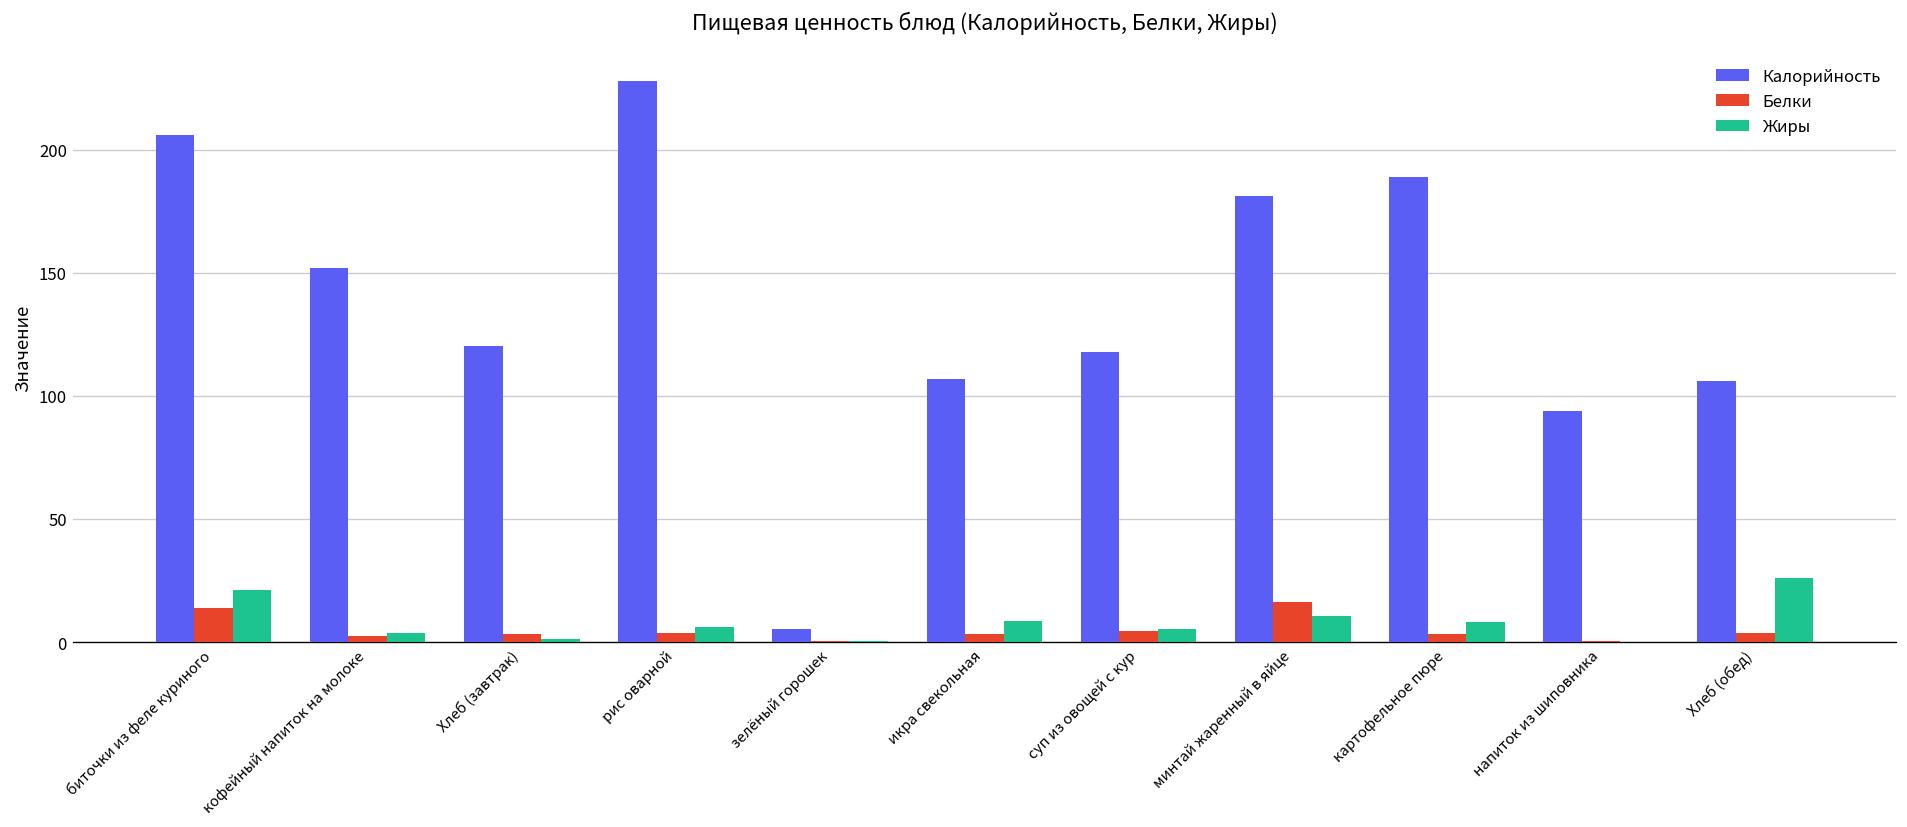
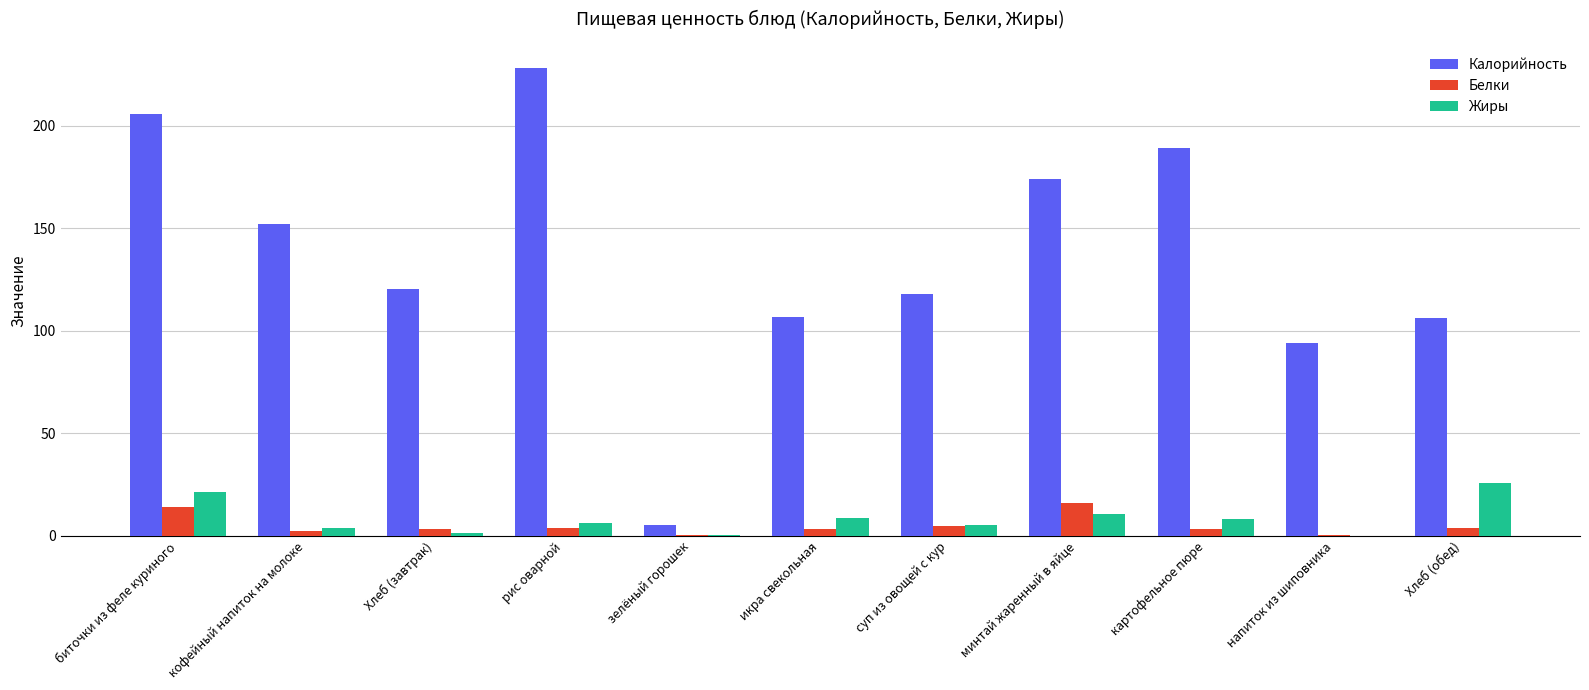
  {
    "Калорийность": {
      "биточки из феле куриного": 206,
      "кофейный напиток на молоке": 152,
      "Хлеб (завтрак)": 120,
      "рис оварной": 228,
      "зелёный горошек": 5,
      "икра свекольная": 107,
      "суп из овощей с кур": 118,
-     "минтай жаренный в яйце": 181,
+     "минтай жаренный в яйце": 174,
      "картофельное пюре": 189,
      "напиток из шиповника": 94,
      "Хлеб (обед)": 106
    },
    "Белки": {
      "биточки из феле куриного": 14,
      "кофейный напиток на молоке": 3,
      "Хлеб (завтрак)": 3,
      "рис оварной": 4,
      "икра свекольная": 3,
      "суп из овощей с кур": 5,
      "минтай жаренный в яйце": 16,
      "картофельное пюре": 3,
      "Хлеб (обед)": 4
    },
    "Жиры": {
      "биточки из феле куриного": 21,
      "кофейный напиток на молоке": 4,
      "Хлеб (завтрак)": 1,
      "рис оварной": 6,
      "икра свекольная": 9,
      "суп из овощей с кур": 5,
      "минтай жаренный в яйце": 11,
      "картофельное пюре": 8,
      "напиток из шиповника": 0,
      "Хлеб (обед)": 26
    }
  }
